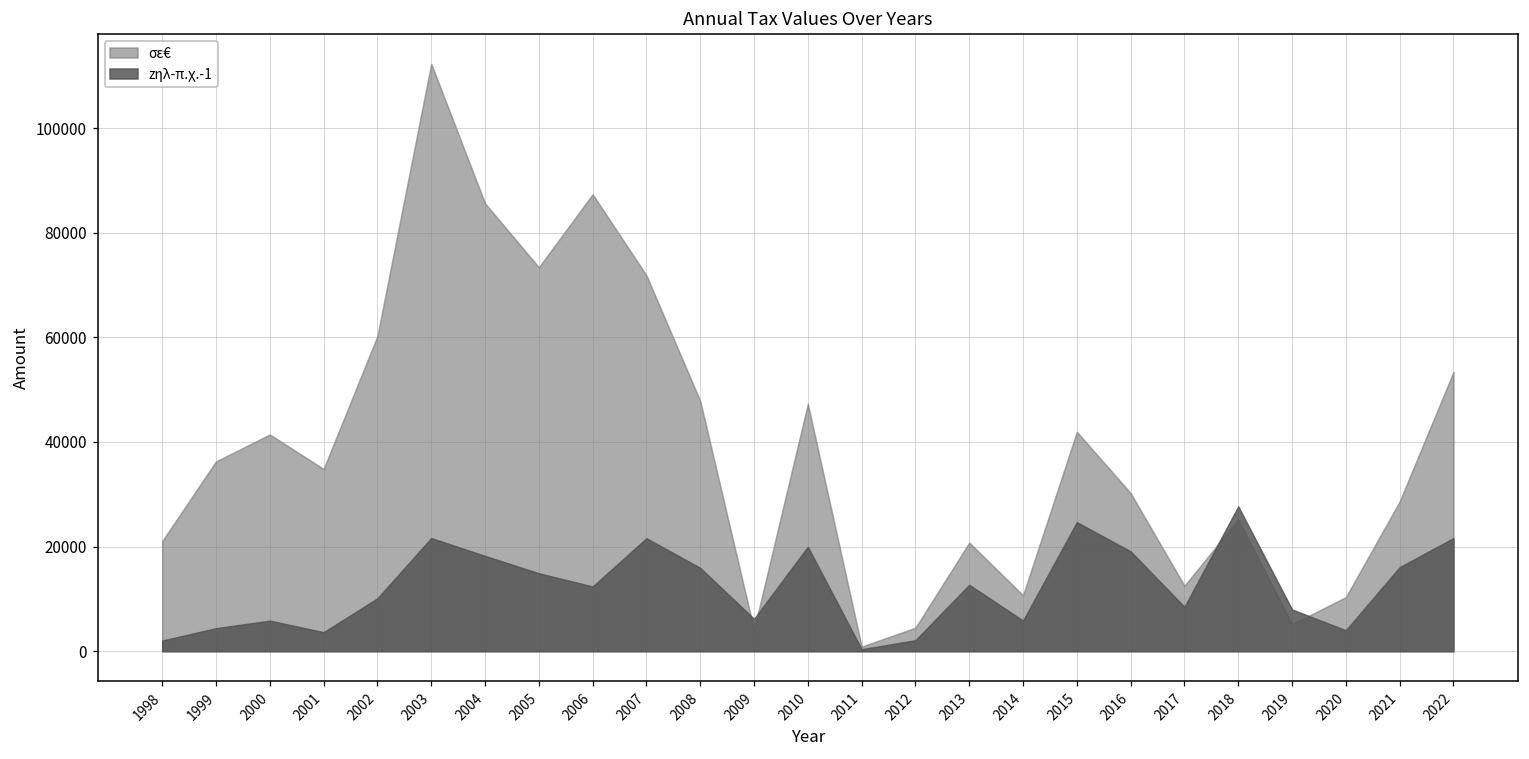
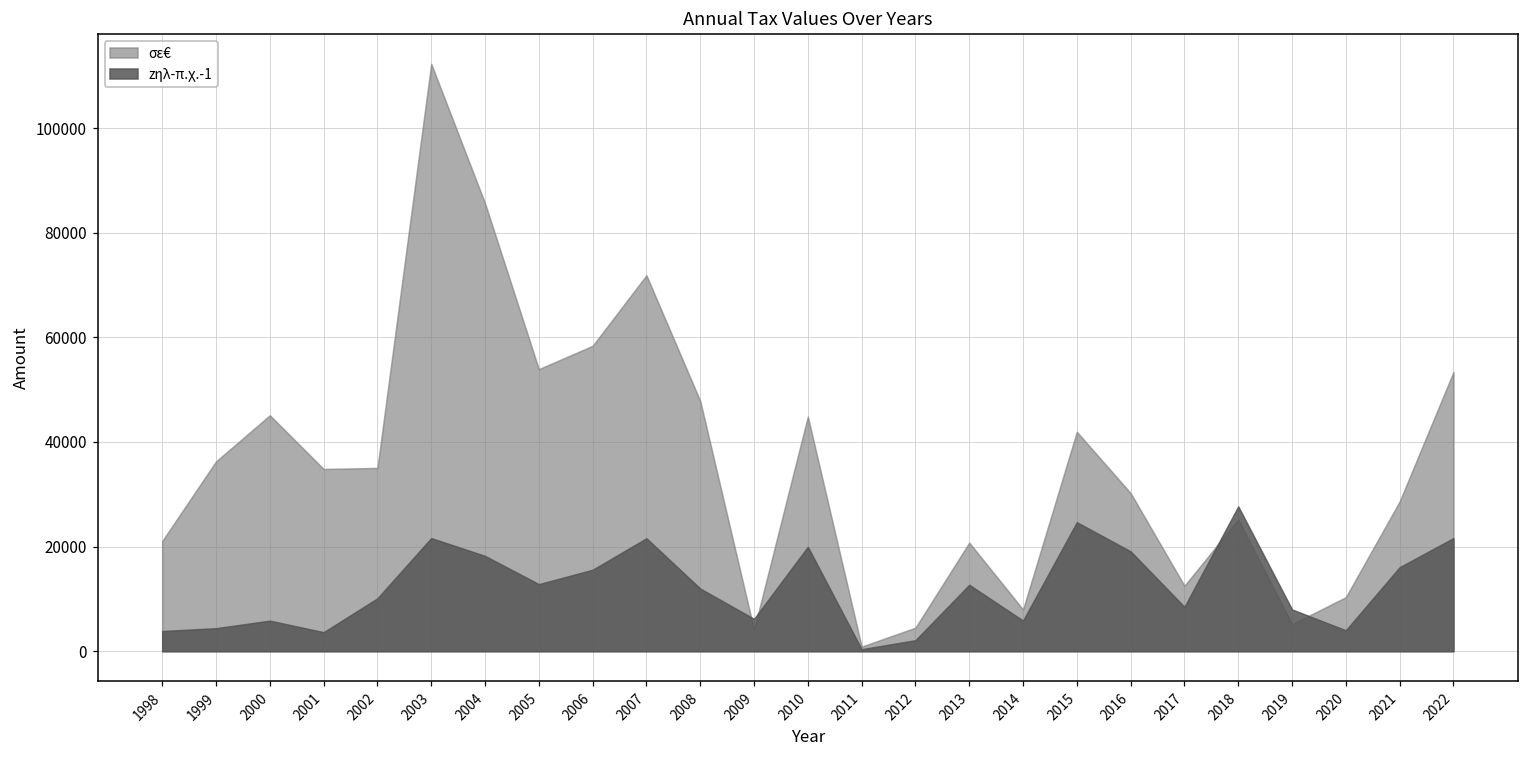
  {
    "σε€": {
      "1998": 21000,
      "1999": 36000,
-     "2000": 41000,
+     "2000": 45000,
      "2001": 35000,
-     "2002": 60000,
+     "2002": 35000,
      "2003": 112000,
      "2004": 86000,
-     "2005": 73000,
-     "2006": 87000,
+     "2005": 54000,
+     "2006": 58000,
      "2007": 72000,
      "2008": 48000,
      "2009": 4000,
-     "2010": 47000,
+     "2010": 45000,
      "2012": 4000,
      "2013": 21000,
-     "2014": 11000,
+     "2014": 8000,
      "2015": 42000,
      "2016": 30000,
      "2017": 13000,
      "2018": 25000,
      "2019": 5000,
      "2020": 10000,
      "2021": 29000,
      "2022": 53000
    },
    "zηλ-π.χ.-1": {
-     "1998": 2000,
+     "1998": 4000,
      "1999": 4000,
      "2000": 6000,
      "2001": 4000,
      "2002": 10000,
      "2003": 22000,
      "2004": 18000,
-     "2005": 15000,
-     "2006": 12000,
+     "2005": 13000,
+     "2006": 16000,
      "2007": 22000,
-     "2008": 16000,
+     "2008": 12000,
      "2009": 6000,
      "2010": 20000,
      "2012": 2000,
      "2013": 13000,
      "2014": 6000,
      "2015": 25000,
      "2016": 19000,
      "2017": 8000,
      "2018": 28000,
      "2019": 8000,
      "2020": 4000,
      "2021": 16000,
      "2022": 22000
    }
  }
